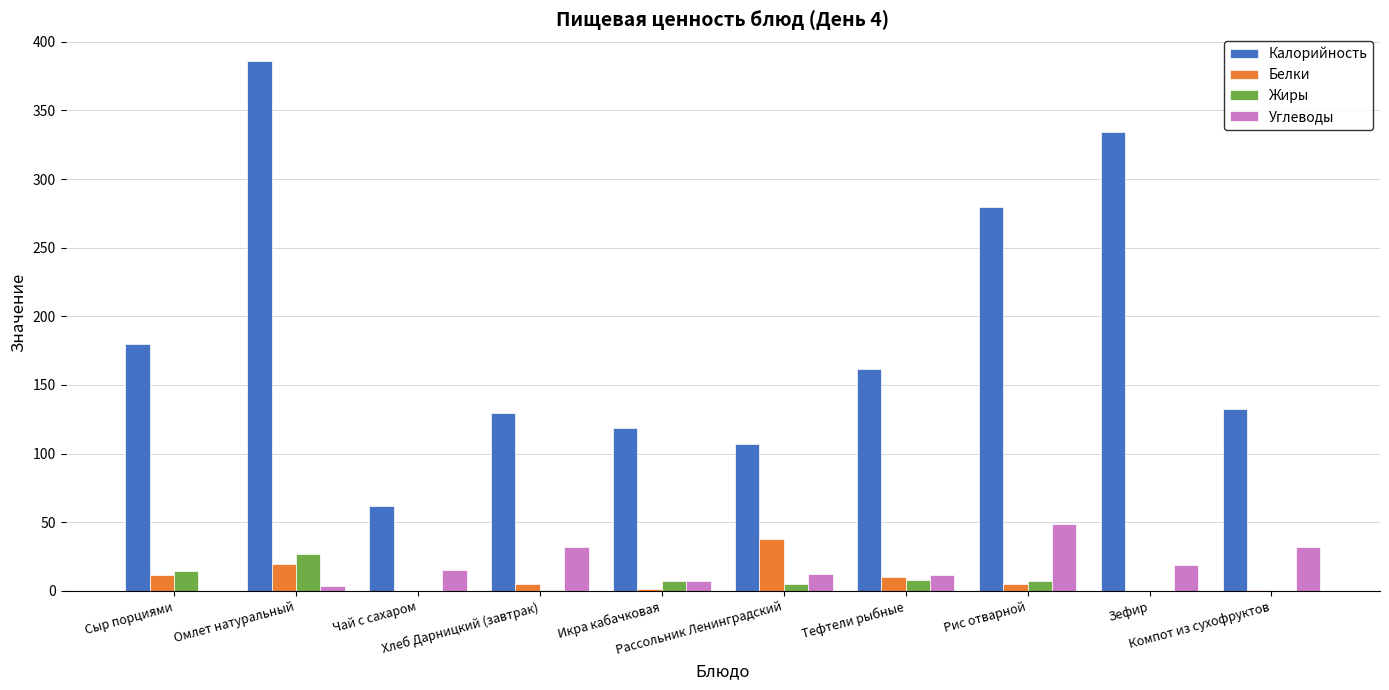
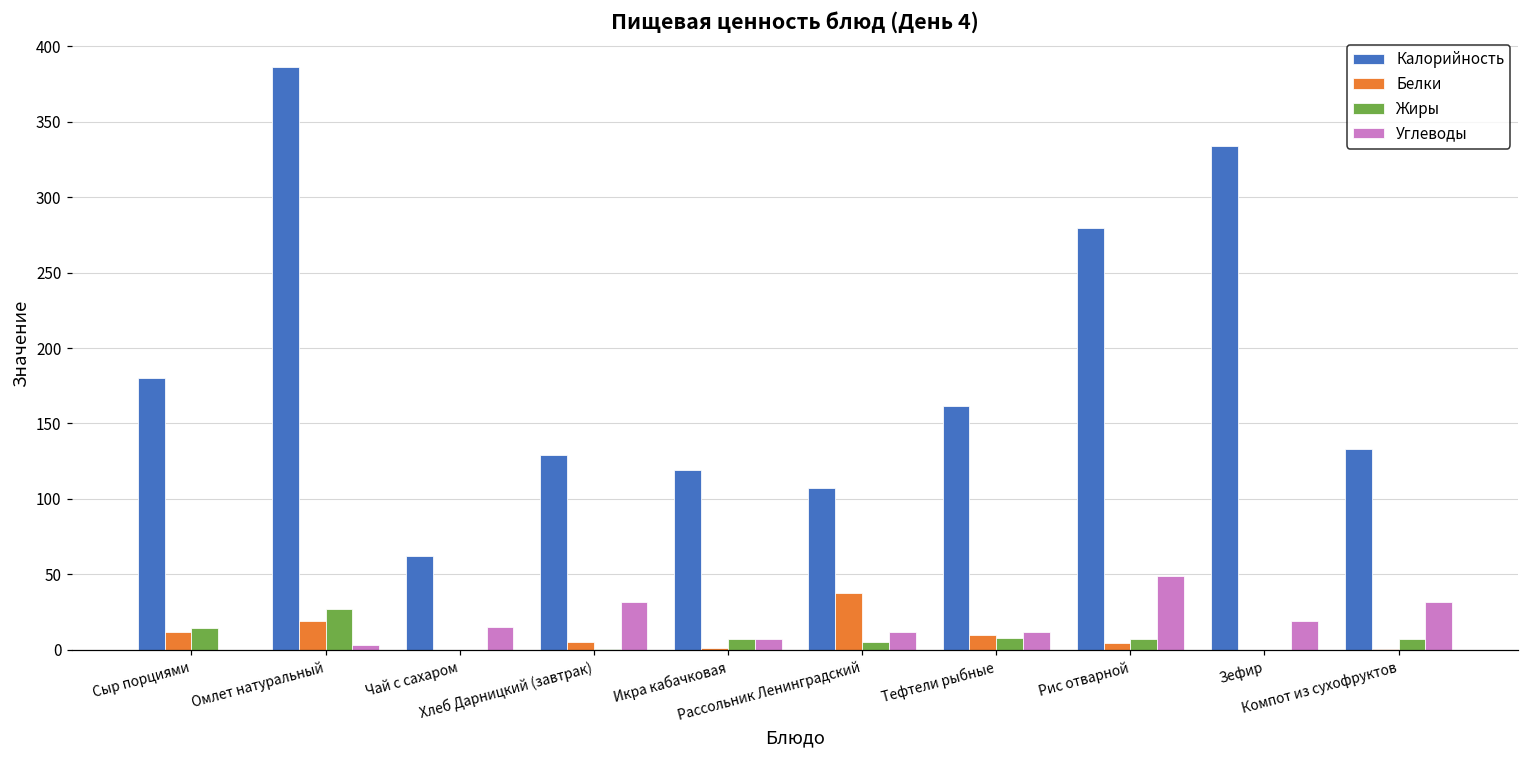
  {
    "Калорийность": {
      "Сыр порциями": 180,
      "Омлет натуральный": 386,
      "Чай с сахаром": 62,
      "Хлеб Дарницкий (завтрак)": 129,
      "Икра кабачковая": 119,
      "Рассольник Ленинградский": 107,
      "Тефтели рыбные": 161,
      "Рис отварной": 280,
      "Зефир": 334,
      "Компот из сухофруктов": 133
    },
    "Белки": {
      "Сыр порциями": 12,
      "Омлет натуральный": 20,
      "Хлеб Дарницкий (завтрак)": 5,
      "Рассольник Ленинградский": 38,
      "Тефтели рыбные": 10,
      "Рис отварной": 5
    },
    "Жиры": {
      "Сыр порциями": 15,
      "Омлет натуральный": 27,
      "Икра кабачковая": 7,
      "Рассольник Ленинградский": 5,
      "Тефтели рыбные": 8,
      "Рис отварной": 7,
-     "Компот из сухофруктов": 0
+     "Компот из сухофруктов": 8
    },
    "Углеводы": {
      "Сыр порциями": 0,
      "Омлет натуральный": 4,
      "Чай с сахаром": 15,
      "Хлеб Дарницкий (завтрак)": 32,
      "Икра кабачковая": 7,
      "Рассольник Ленинградский": 12,
      "Тефтели рыбные": 12,
      "Рис отварной": 49,
      "Зефир": 19,
      "Компот из сухофруктов": 32
    }
  }
